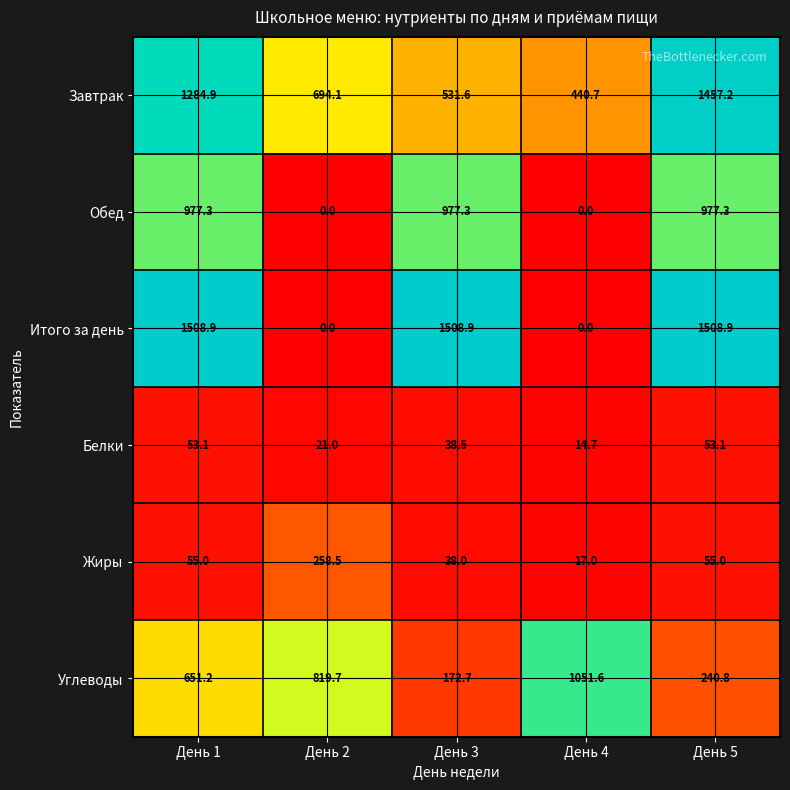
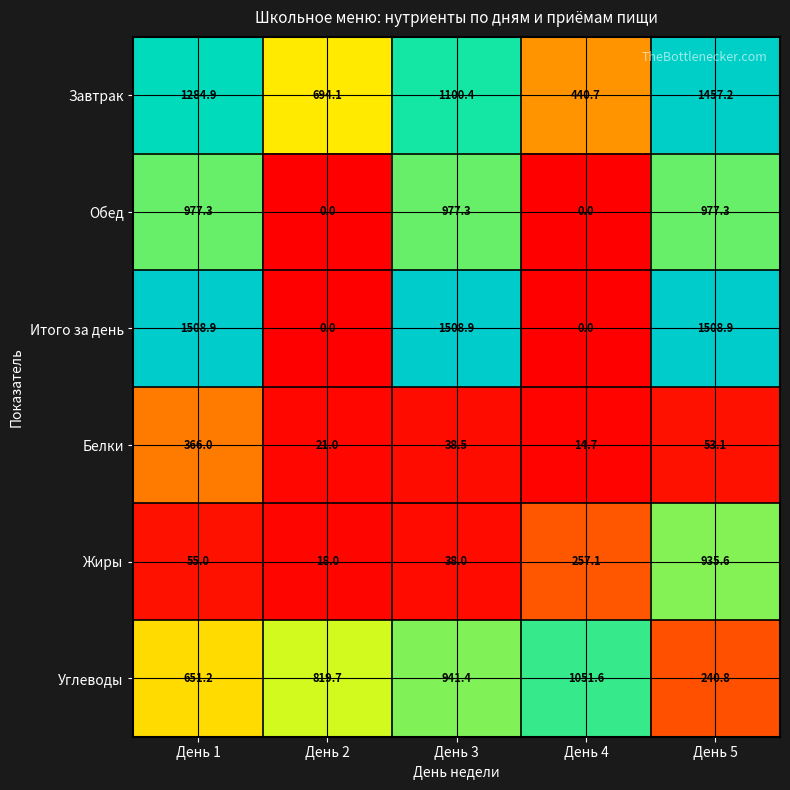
  {
    "Завтрак": {
      "День 1": 1284.9,
      "День 2": 694.1,
-     "День 3": 531.6,
+     "День 3": 1100.4,
      "День 4": 440.7
    },
    "Обед": {
      "День 1": 977.3,
      "День 2": 0.0,
      "День 3": 977.3,
      "День 4": 0.0,
      "День 5": 977.3
    },
    "Итого за день": {
      "День 1": 1508.9,
      "День 2": 0.0,
      "День 3": 1508.9,
      "День 4": 0.0,
      "День 5": 1508.9
    },
    "Белки": {
-     "День 1": 53.1,
+     "День 1": 366.0,
      "День 2": 21.0,
      "День 3": 38.5,
      "День 4": 14.7,
      "День 5": 53.1
    },
    "Жиры": {
      "День 1": 55.0,
-     "День 2": 258.5,
+     "День 2": 18.0,
      "День 3": 38.0,
-     "День 4": 17.0,
-     "День 5": 55.0
+     "День 4": 257.1,
+     "День 5": 935.6
    },
    "Углеводы": {
      "День 1": 651.2,
      "День 2": 819.7,
-     "День 3": 172.7,
+     "День 3": 941.4,
      "День 4": 1051.6,
      "День 5": 240.8
    }
  }
